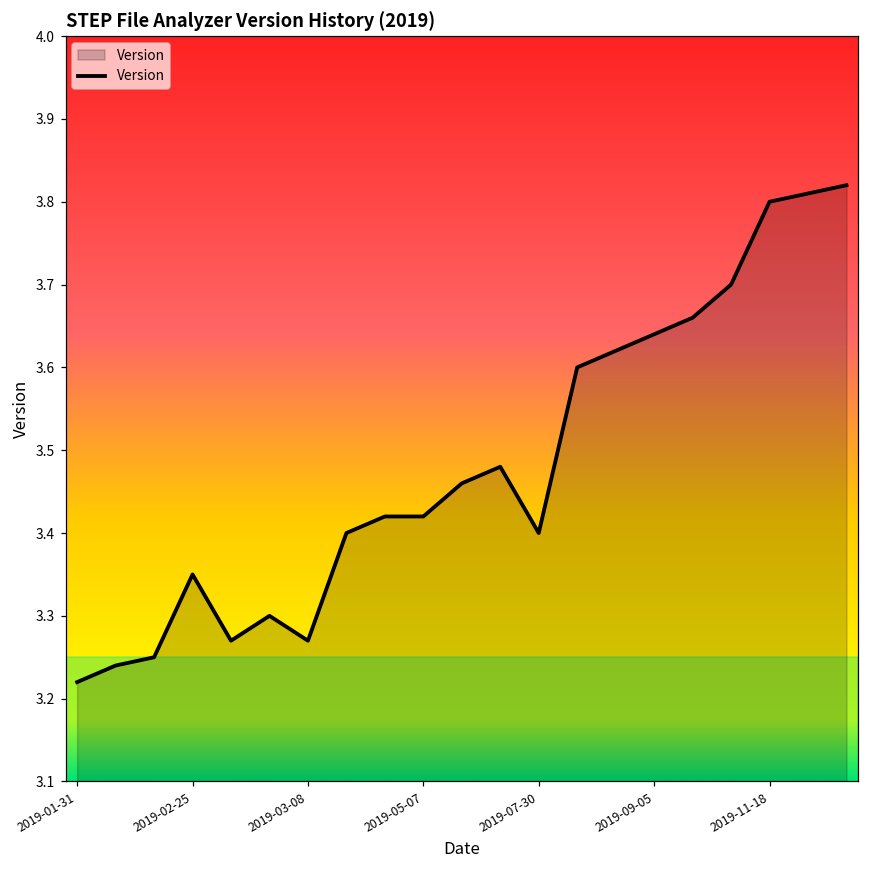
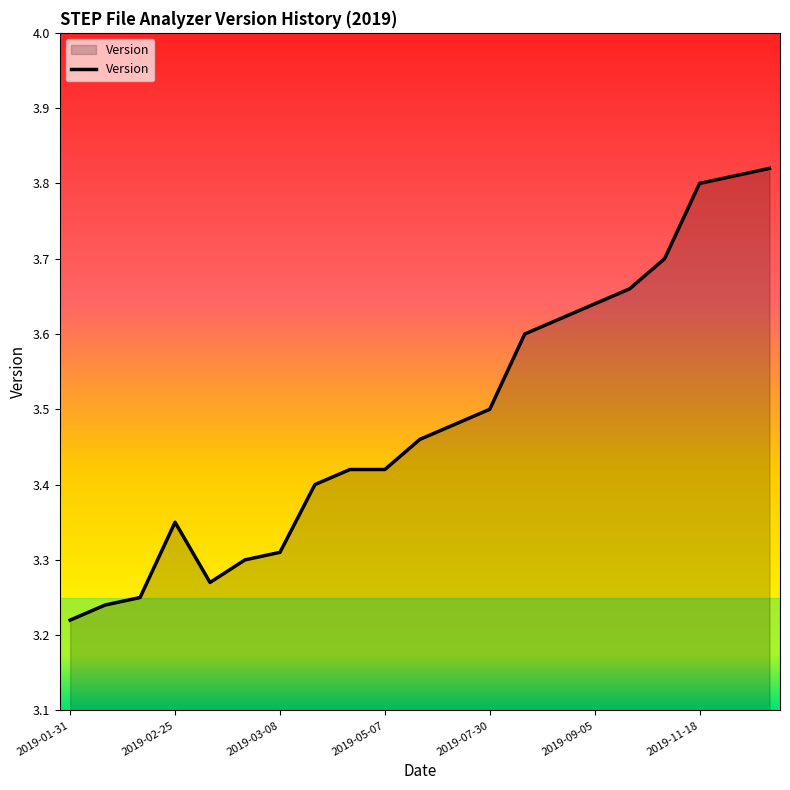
  {
    "2019-01-31": 3.22,
    "2019-02-25": 3.35,
-   "2019-03-08": 3.27,
+   "2019-03-08": 3.31,
    "2019-05-07": 3.42,
-   "2019-07-30": 3.4,
+   "2019-07-30": 3.5,
    "2019-09-05": 3.64,
    "2019-11-18": 3.80
  }
